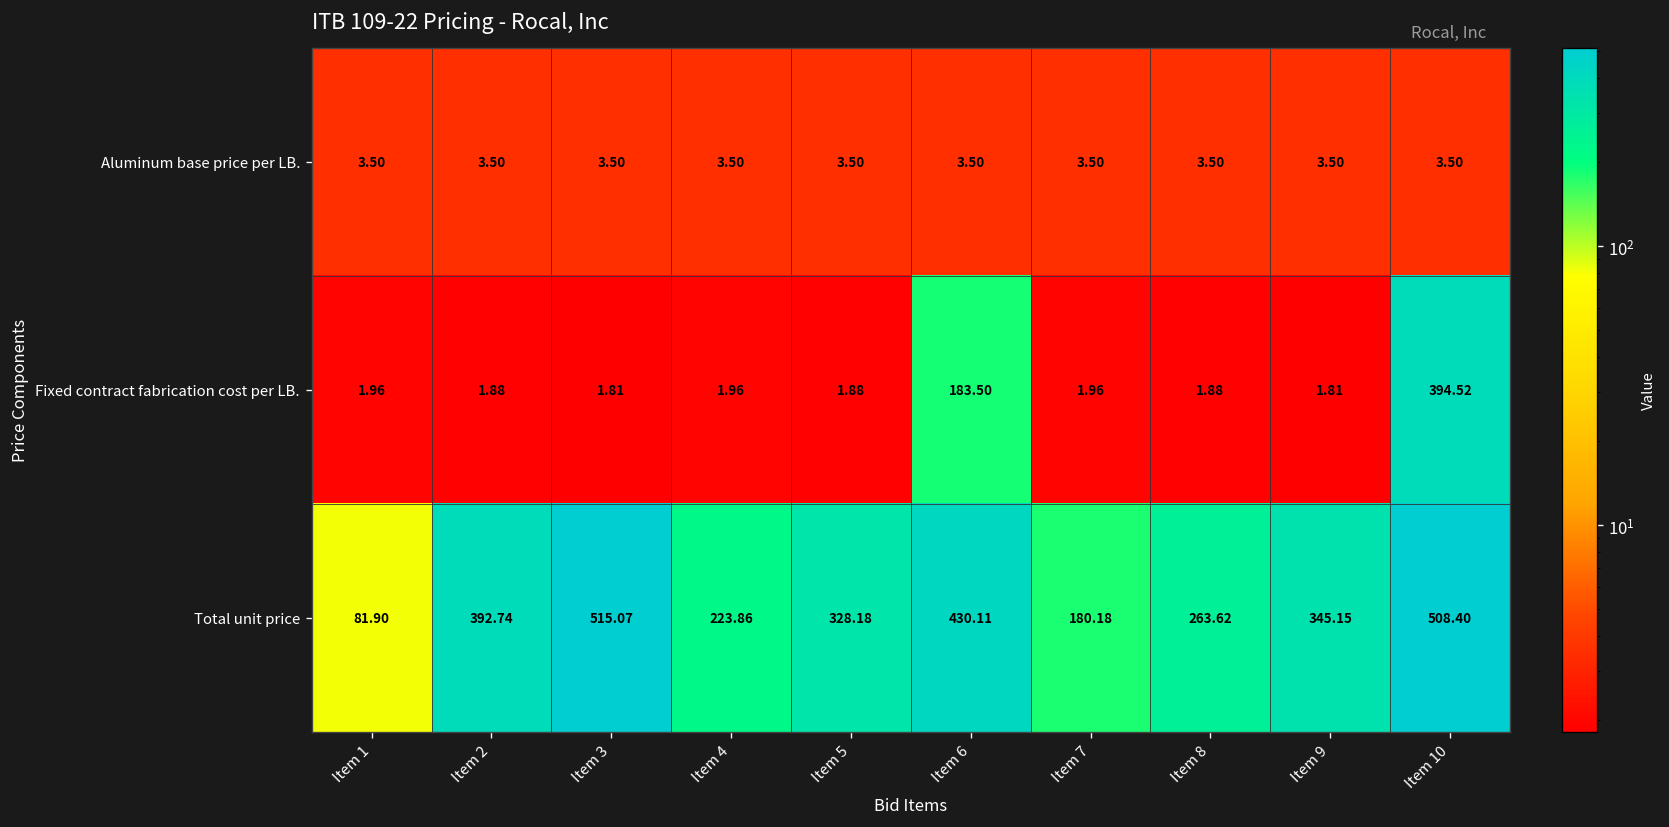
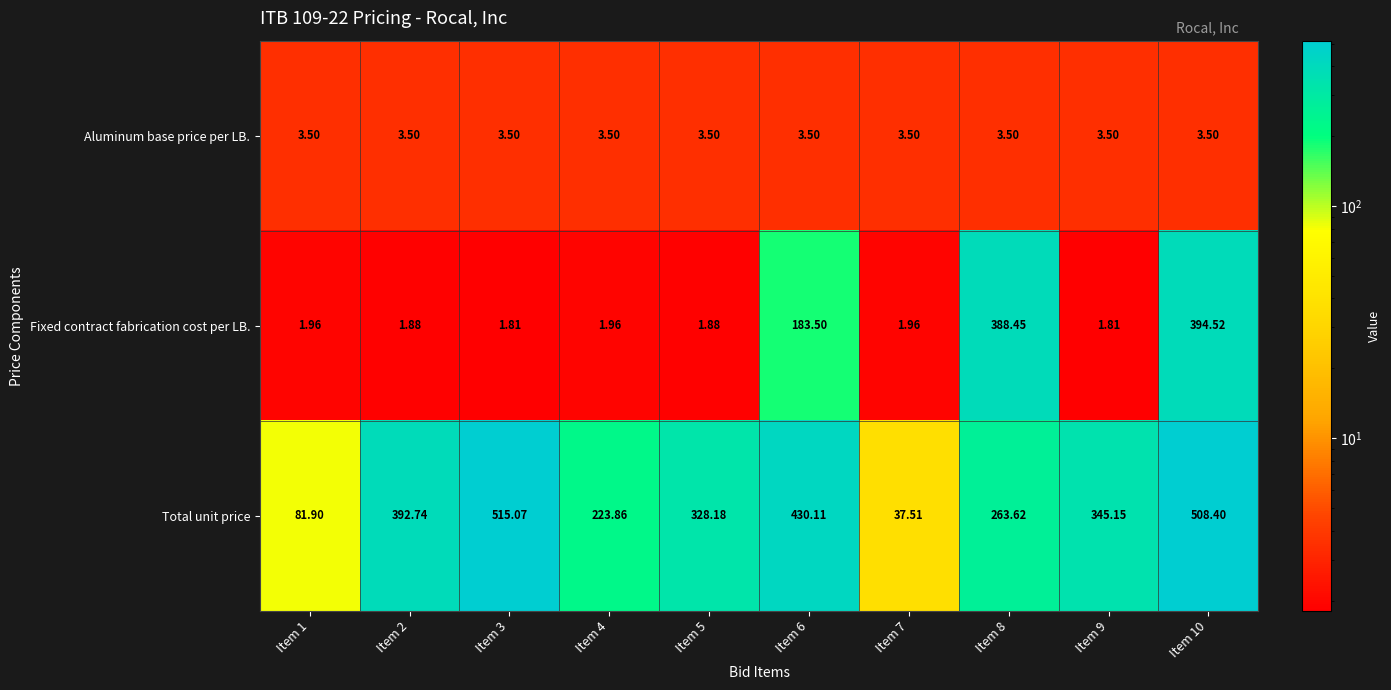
  {
    "Aluminum base price per LB.": {
      "Item 1": 3.50,
      "Item 2": 3.50,
      "Item 3": 3.50,
      "Item 4": 3.50,
      "Item 5": 3.50,
      "Item 6": 3.50,
      "Item 7": 3.50,
      "Item 8": 3.50,
      "Item 9": 3.50,
      "Item 10": 3.50
    },
    "Fixed contract fabrication cost per LB.": {
      "Item 1": 1.96,
      "Item 2": 1.88,
      "Item 3": 1.81,
      "Item 4": 1.96,
      "Item 5": 1.88,
      "Item 6": 183.50,
      "Item 7": 1.96,
-     "Item 8": 1.88,
+     "Item 8": 388.45,
      "Item 9": 1.81,
      "Item 10": 394.52
    },
    "Total unit price": {
      "Item 1": 81.90,
      "Item 2": 392.74,
      "Item 3": 515.07,
      "Item 4": 223.86,
      "Item 5": 328.18,
      "Item 6": 430.11,
-     "Item 7": 180.18,
+     "Item 7": 37.51,
      "Item 8": 263.62,
      "Item 9": 345.15,
      "Item 10": 508.40
    }
  }
